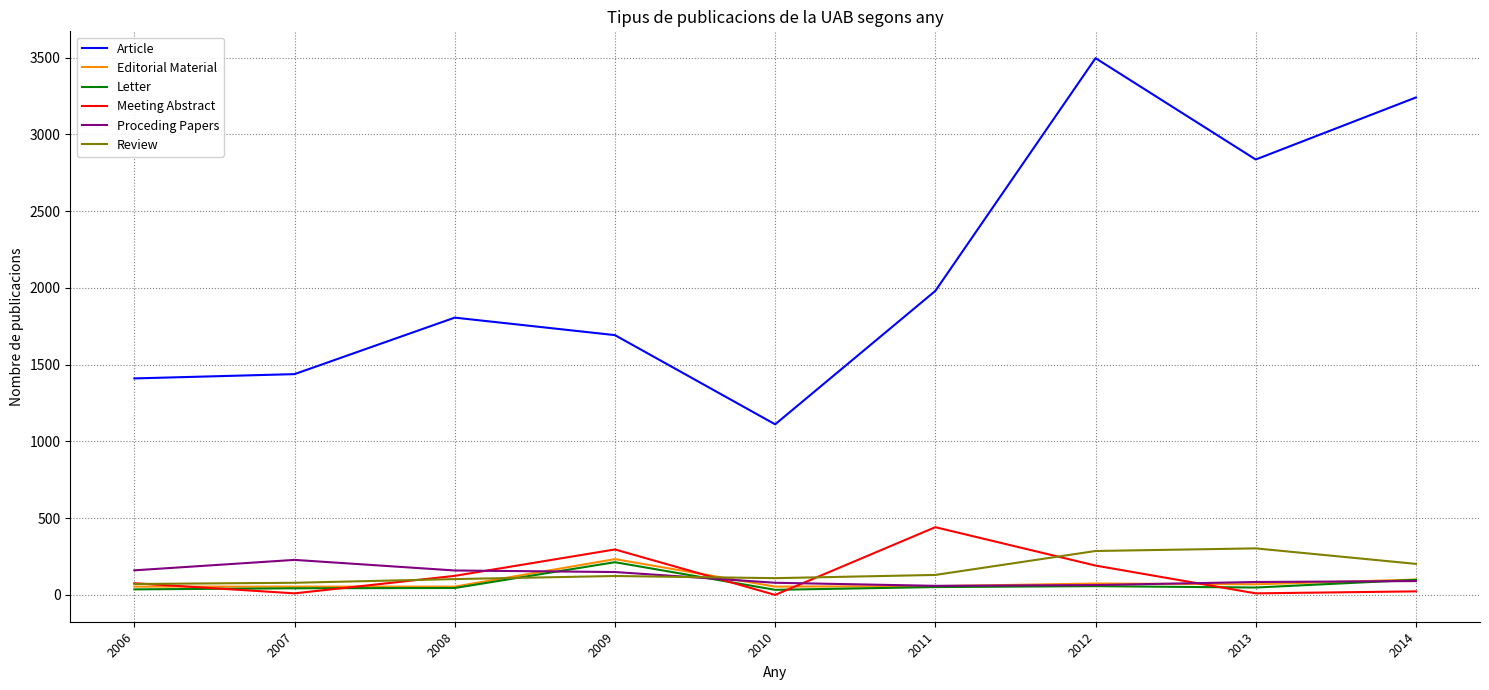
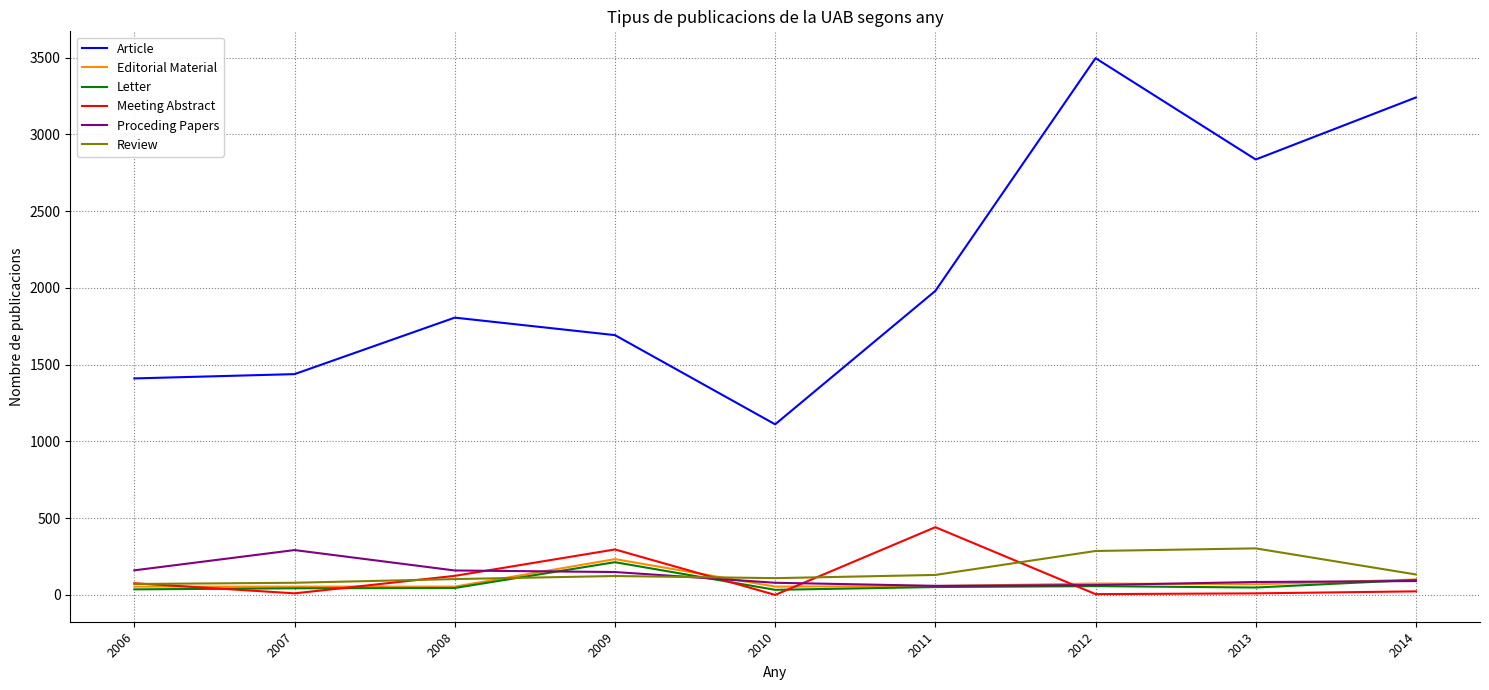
  {
    "Article": {
      "2006": 1410,
      "2007": 1440,
      "2008": 1810,
      "2009": 1690,
      "2010": 1110,
      "2011": 1980,
      "2012": 3500,
      "2013": 2840,
      "2014": 3240
    },
    "Editorial Material": {
      "2006": 50,
      "2009": 230,
      "2010": 50
    },
    "Letter": {
      "2006": 40,
      "2009": 210,
      "2010": 30,
      "2013": 50
    },
    "Meeting Abstract": {
      "2007": 10,
      "2008": 120,
      "2009": 300,
      "2010": 0,
      "2011": 440,
-     "2012": 190,
+     "2012": 10,
      "2013": 10,
      "2014": 20
    },
    "Proceding Papers": {
      "2006": 160,
-     "2007": 230,
+     "2007": 290,
      "2008": 160,
      "2009": 150,
      "2010": 80
    },
    "Review": {
      "2007": 80,
      "2008": 100,
      "2009": 120,
      "2010": 110,
      "2011": 130,
      "2012": 290,
      "2013": 300,
-     "2014": 200
+     "2014": 130
    }
  }
